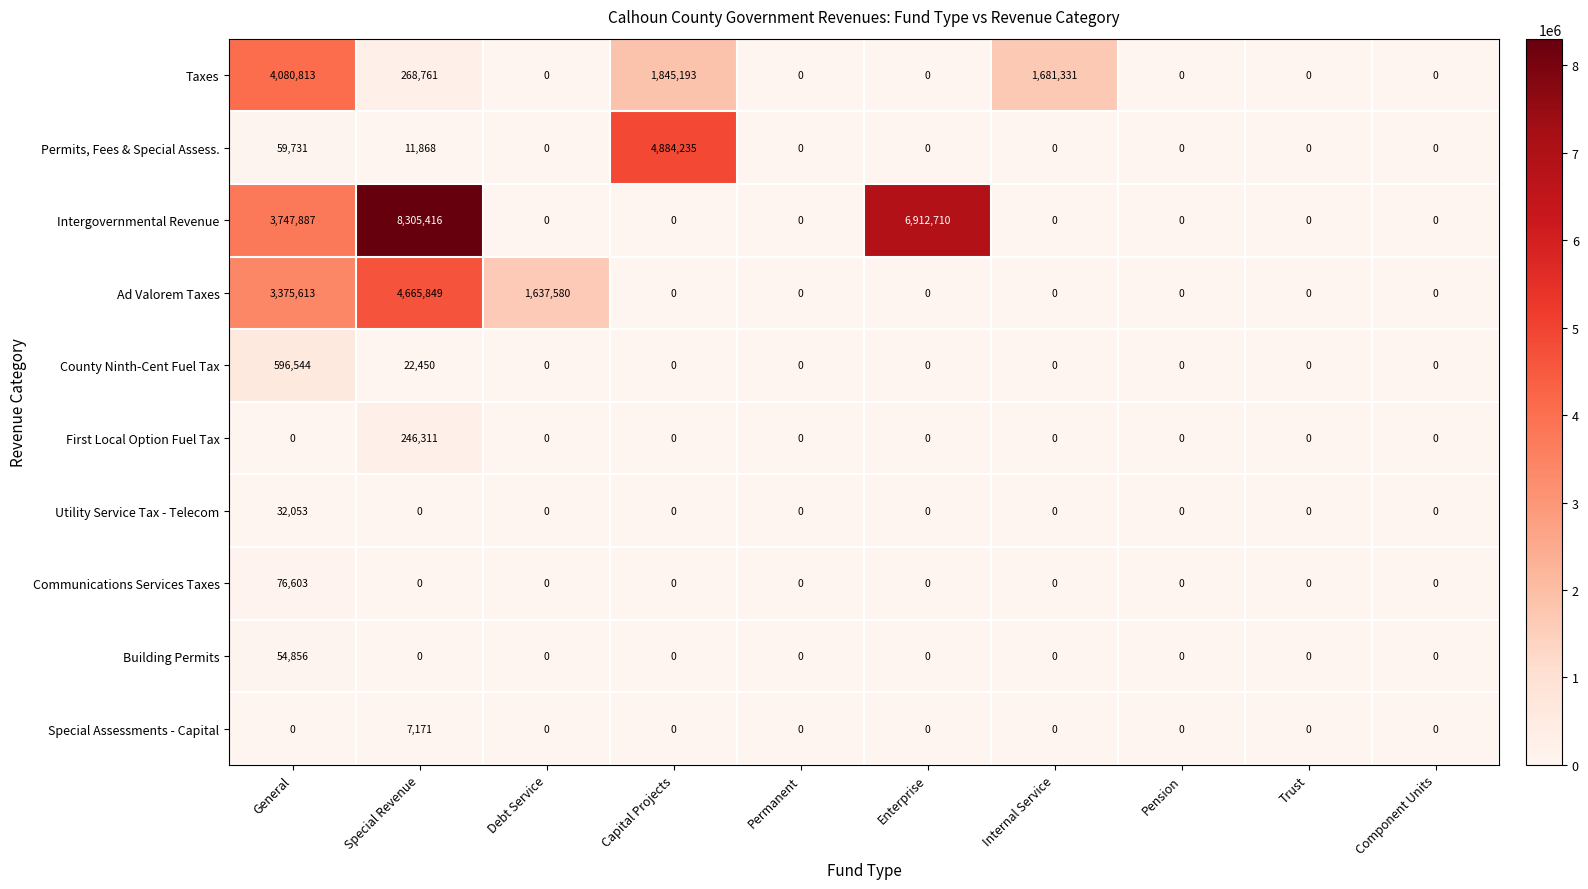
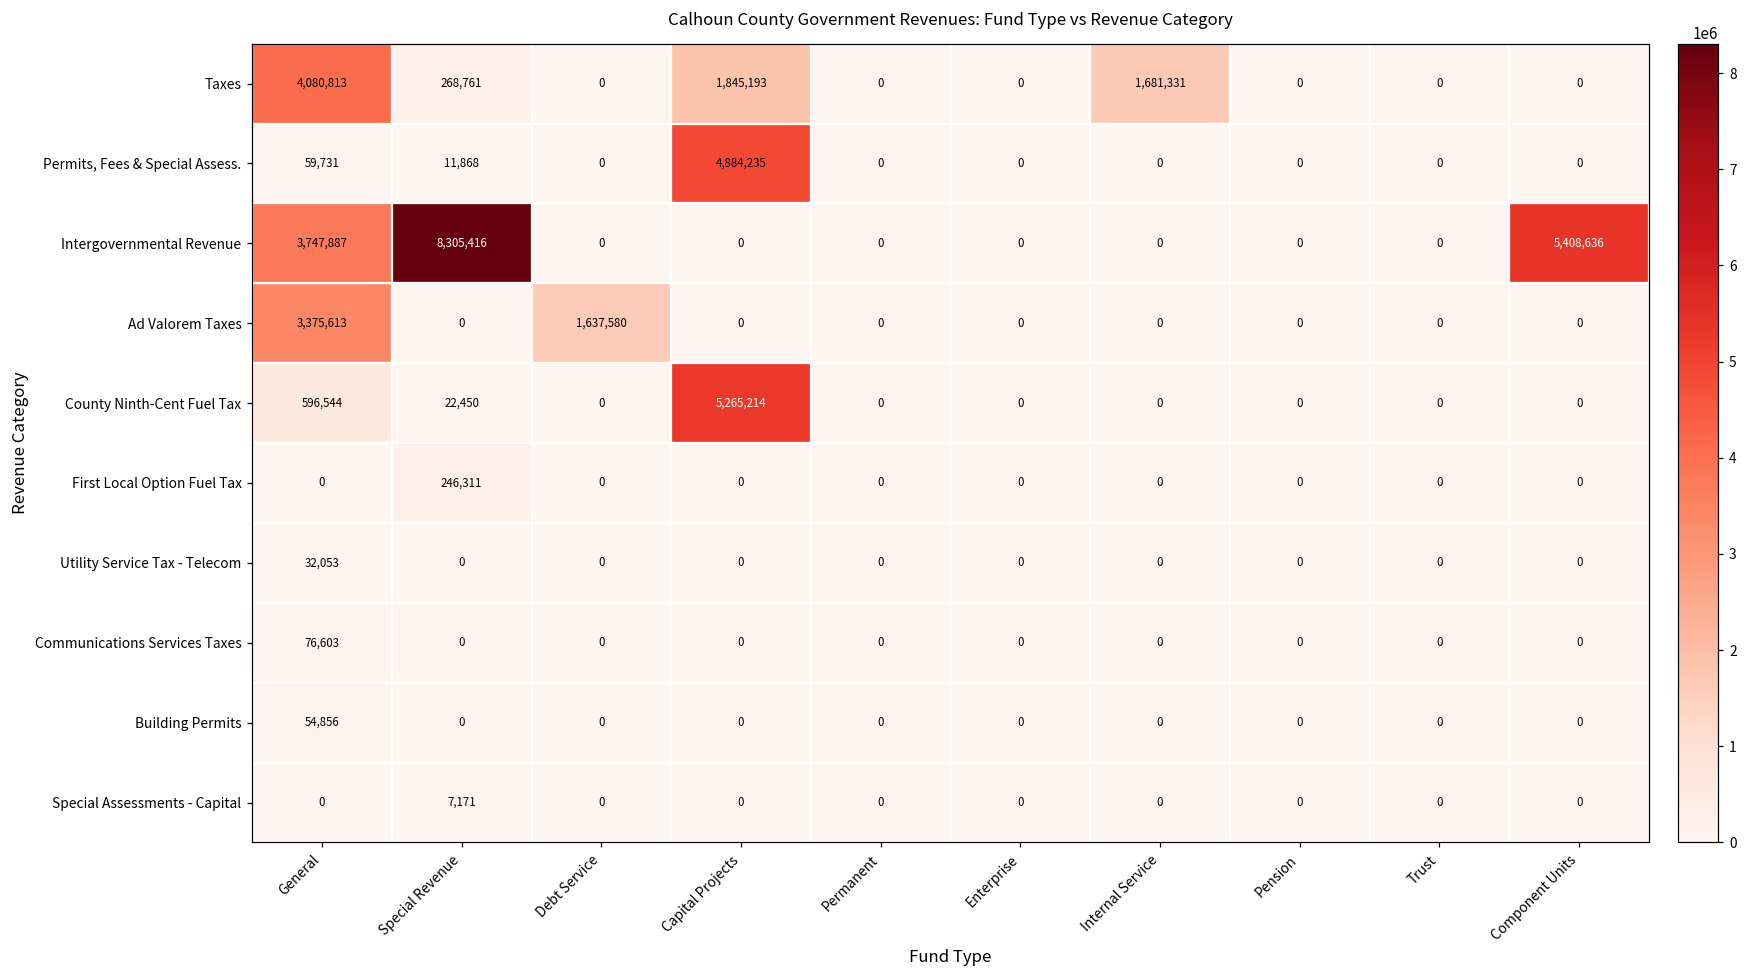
  {
    "Taxes": {
      "General": "4,080,813",
      "Special Revenue": "268,761",
      "Debt Service": "0",
      "Capital Projects": "1,845,193",
      "Permanent": "0",
      "Enterprise": "0",
      "Internal Service": "1,681,331",
      "Pension": "0",
      "Trust": "0",
      "Component Units": "0"
    },
    "Permits, Fees & Special Assess.": {
      "General": "59,731",
      "Special Revenue": "11,868",
      "Debt Service": "0",
      "Capital Projects": "4,884,235",
      "Permanent": "0",
      "Enterprise": "0",
      "Internal Service": "0",
      "Pension": "0",
      "Trust": "0",
      "Component Units": "0"
    },
    "Intergovernmental Revenue": {
      "General": "3,747,887",
      "Special Revenue": "8,305,416",
      "Debt Service": "0",
      "Capital Projects": "0",
      "Permanent": "0",
-     "Enterprise": "6,912,710",
+     "Enterprise": "0",
      "Internal Service": "0",
      "Pension": "0",
      "Trust": "0",
-     "Component Units": "0"
+     "Component Units": "5,408,636"
    },
    "Ad Valorem Taxes": {
      "General": "3,375,613",
-     "Special Revenue": "4,665,849",
+     "Special Revenue": "0",
      "Debt Service": "1,637,580",
      "Capital Projects": "0",
      "Permanent": "0",
      "Enterprise": "0",
      "Internal Service": "0",
      "Pension": "0",
      "Trust": "0",
      "Component Units": "0"
    },
    "County Ninth-Cent Fuel Tax": {
      "General": "596,544",
      "Special Revenue": "22,450",
      "Debt Service": "0",
-     "Capital Projects": "0",
+     "Capital Projects": "5,265,214",
      "Permanent": "0",
      "Enterprise": "0",
      "Internal Service": "0",
      "Pension": "0",
      "Trust": "0",
      "Component Units": "0"
    },
    "First Local Option Fuel Tax": {
      "General": "0",
      "Special Revenue": "246,311",
      "Debt Service": "0",
      "Capital Projects": "0",
      "Permanent": "0",
      "Enterprise": "0",
      "Internal Service": "0",
      "Pension": "0",
      "Trust": "0",
      "Component Units": "0"
    },
    "Utility Service Tax - Telecom": {
      "General": "32,053",
      "Special Revenue": "0",
      "Debt Service": "0",
      "Capital Projects": "0",
      "Permanent": "0",
      "Enterprise": "0",
      "Internal Service": "0",
      "Pension": "0",
      "Trust": "0",
      "Component Units": "0"
    },
    "Communications Services Taxes": {
      "General": "76,603",
      "Special Revenue": "0",
      "Debt Service": "0",
      "Capital Projects": "0",
      "Permanent": "0",
      "Enterprise": "0",
      "Internal Service": "0",
      "Pension": "0",
      "Trust": "0",
      "Component Units": "0"
    },
    "Building Permits": {
      "General": "54,856",
      "Special Revenue": "0",
      "Debt Service": "0",
      "Capital Projects": "0",
      "Permanent": "0",
      "Enterprise": "0",
      "Internal Service": "0",
      "Pension": "0",
      "Trust": "0",
      "Component Units": "0"
    },
    "Special Assessments - Capital": {
      "General": "0",
      "Special Revenue": "7,171",
      "Debt Service": "0",
      "Capital Projects": "0",
      "Permanent": "0",
      "Enterprise": "0",
      "Internal Service": "0",
      "Pension": "0",
      "Trust": "0",
      "Component Units": "0"
    }
  }
